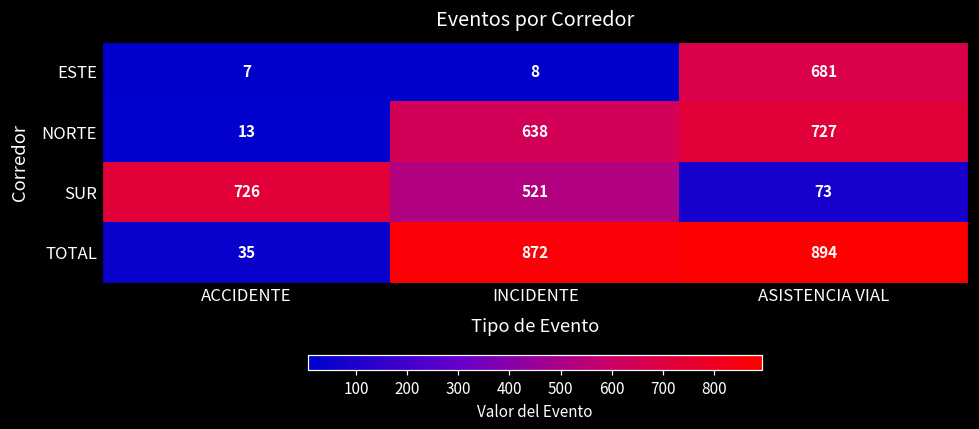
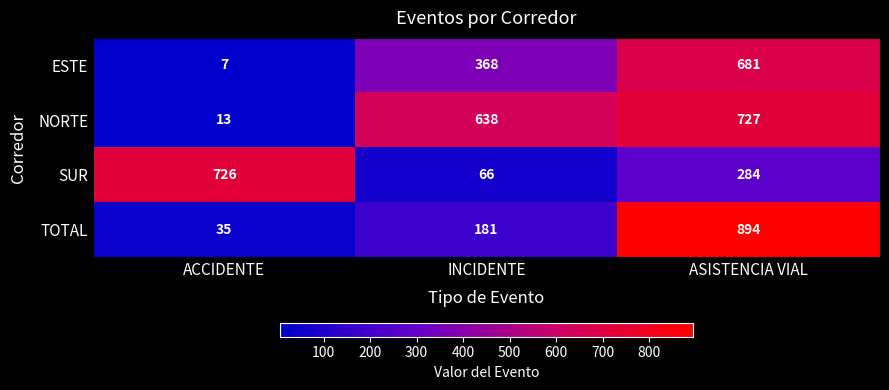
  {
    "ESTE": {
      "ACCIDENTE": 7,
-     "INCIDENTE": 8,
+     "INCIDENTE": 368,
      "ASISTENCIA VIAL": 681
    },
    "NORTE": {
      "ACCIDENTE": 13,
      "INCIDENTE": 638,
      "ASISTENCIA VIAL": 727
    },
    "SUR": {
      "ACCIDENTE": 726,
-     "INCIDENTE": 521,
-     "ASISTENCIA VIAL": 73
+     "INCIDENTE": 66,
+     "ASISTENCIA VIAL": 284
    },
    "TOTAL": {
      "ACCIDENTE": 35,
-     "INCIDENTE": 872,
+     "INCIDENTE": 181,
      "ASISTENCIA VIAL": 894
    }
  }
